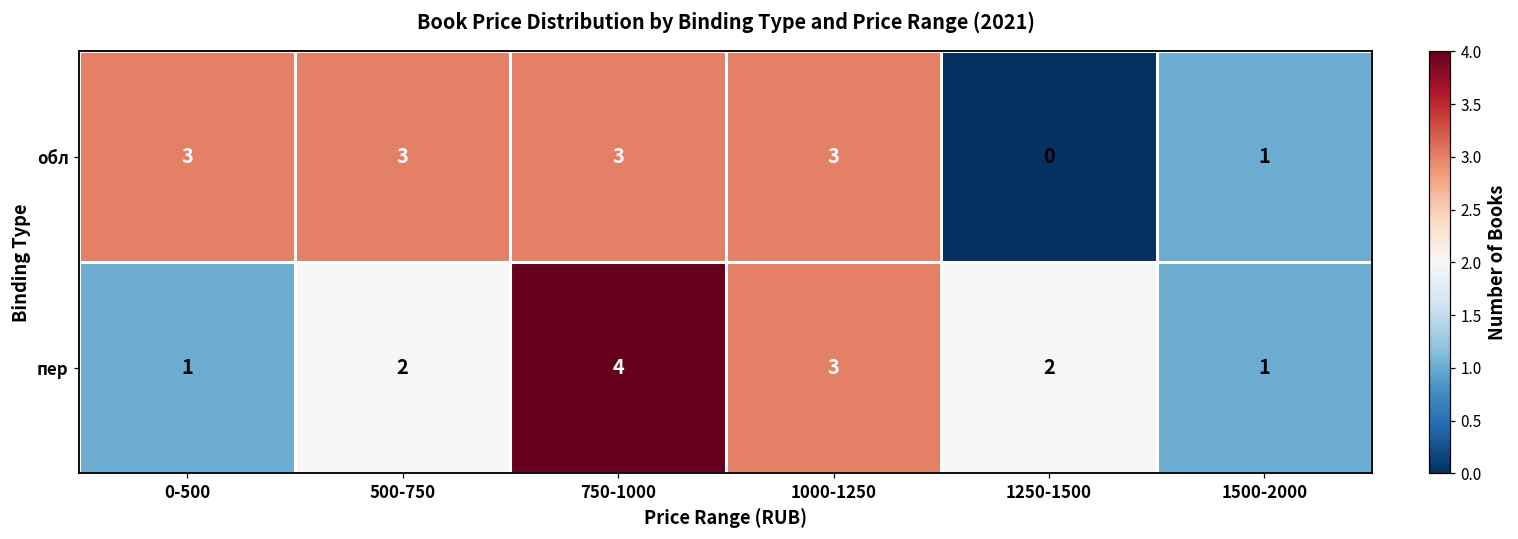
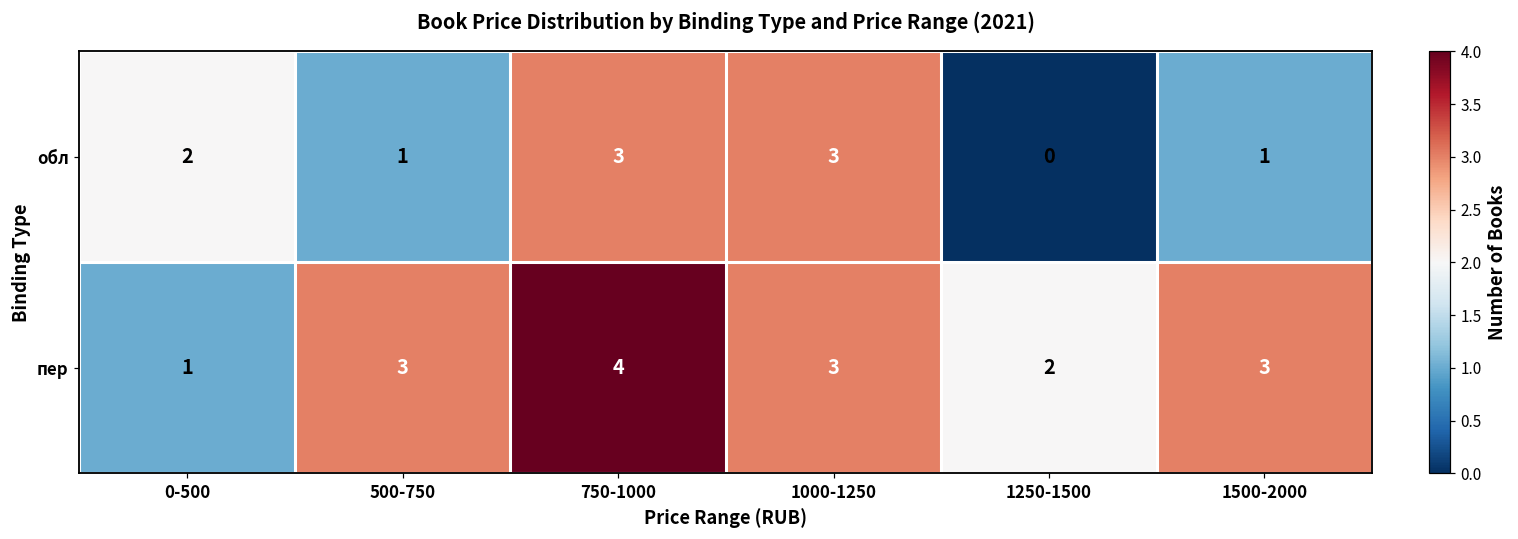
  {
    "обл": {
-     "0-500": 3,
-     "500-750": 3,
+     "0-500": 2,
+     "500-750": 1,
      "750-1000": 3,
      "1000-1250": 3,
      "1250-1500": 0,
      "1500-2000": 1
    },
    "пер": {
      "0-500": 1,
-     "500-750": 2,
+     "500-750": 3,
      "750-1000": 4,
      "1000-1250": 3,
      "1250-1500": 2,
-     "1500-2000": 1
+     "1500-2000": 3
    }
  }
